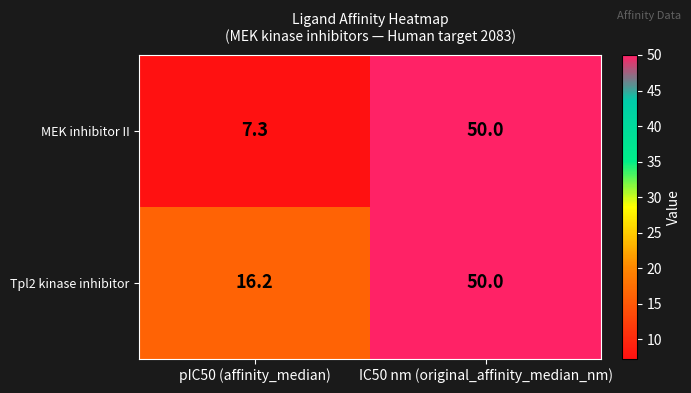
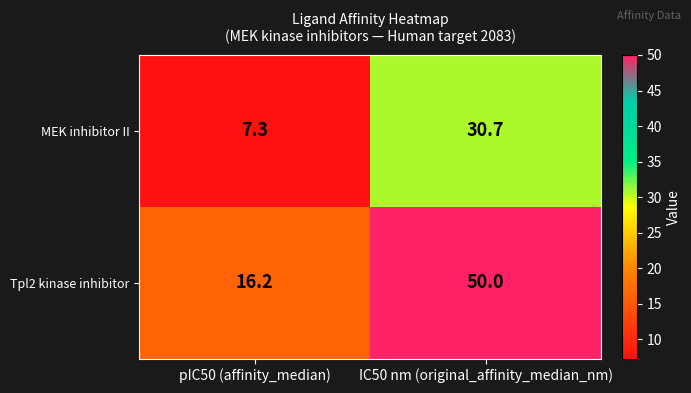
  {
    "MEK inhibitor II": {
      "pIC50 (affinity_median)": 7.3,
-     "IC50 nm (original_affinity_median_nm)": 50.0
+     "IC50 nm (original_affinity_median_nm)": 30.7
    },
    "Tpl2 kinase inhibitor": {
      "pIC50 (affinity_median)": 16.2,
      "IC50 nm (original_affinity_median_nm)": 50.0
    }
  }
